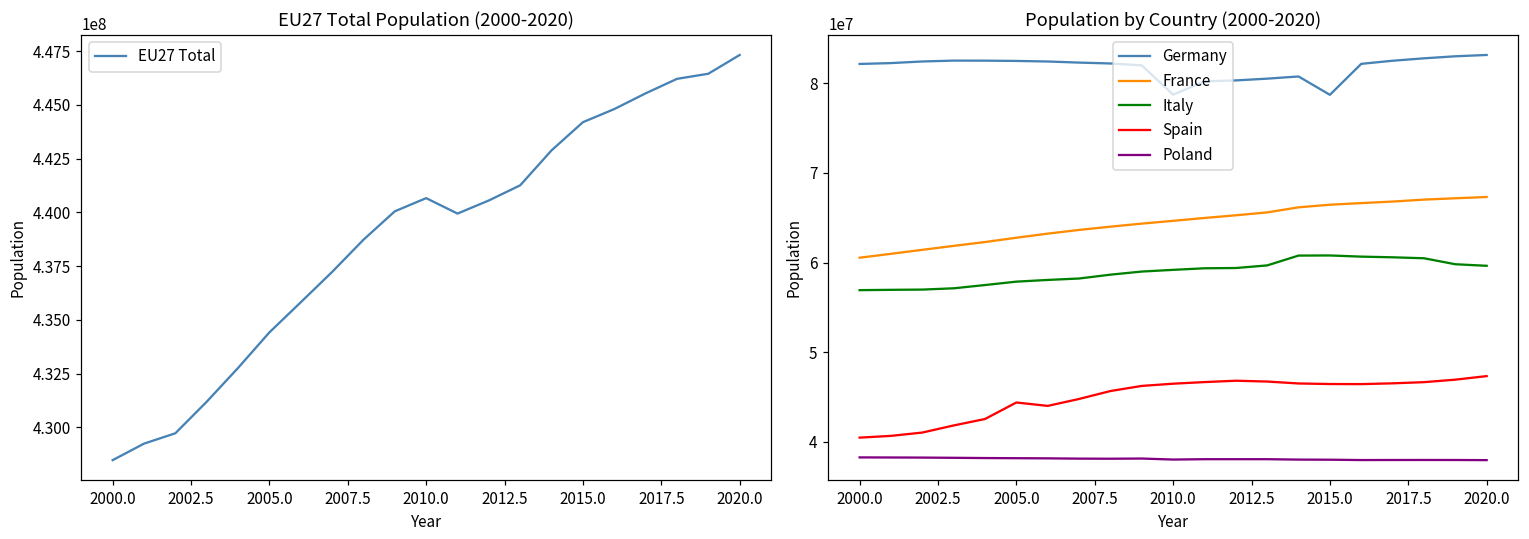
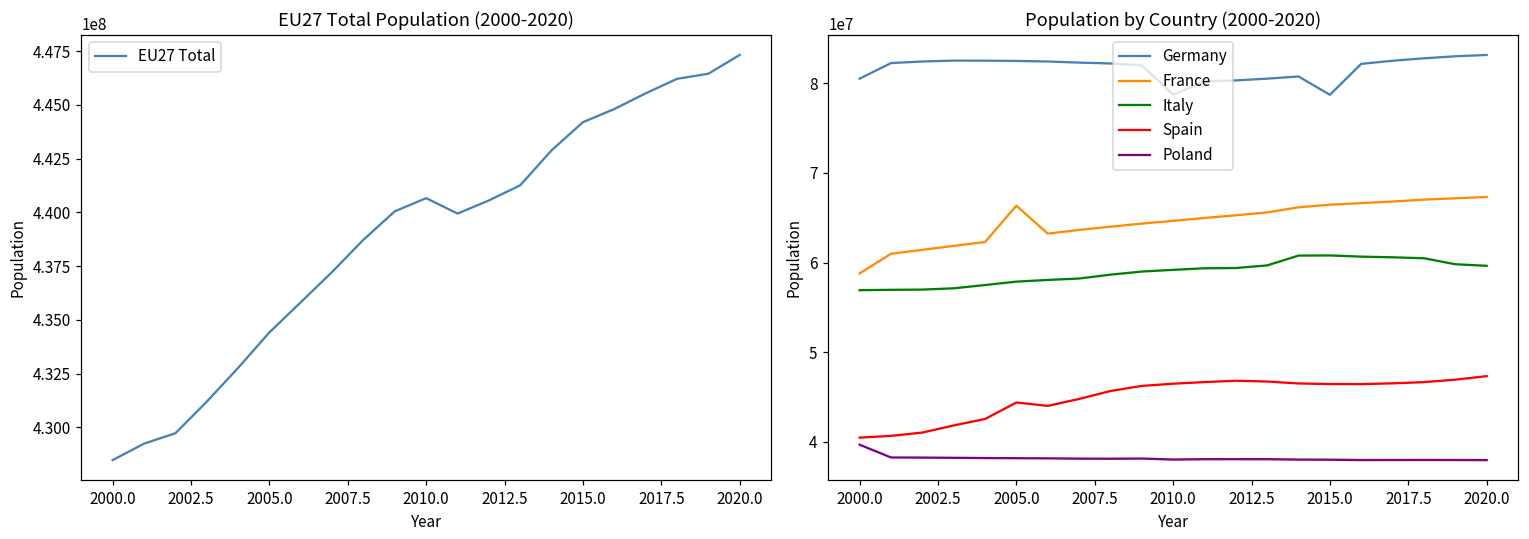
  {
    "EU27 Total Population (2000-2020)": {
      "2000.0": 428500000,
      "2005.0": 434400000,
      "2010.0": 440700000,
      "2015.0": 444200000,
      "2020.0": 447300000
    },
    "Population by Country (2000-2020)": {
      "Germany": {
-       "2000.0": 82000000,
+       "2000.0": 81000000,
        "2005.0": 83000000,
        "2015.0": 79000000,
        "2020.0": 83000000
      },
      "France": {
-       "2000.0": 61000000,
-       "2005.0": 63000000,
+       "2000.0": 59000000,
+       "2005.0": 66000000,
        "2010.0": 65000000,
        "2015.0": 66000000,
        "2020.0": 67000000
      },
      "Italy": {
        "2000.0": 57000000,
        "2005.0": 58000000,
        "2010.0": 59000000,
        "2015.0": 61000000,
        "2020.0": 60000000
      },
      "Spain": {
        "2000.0": 40000000,
        "2005.0": 44000000,
        "2010.0": 46000000,
        "2015.0": 46000000,
        "2020.0": 47000000
      },
      "Poland": {
-       "2000.0": 38000000,
+       "2000.0": 40000000,
        "2005.0": 38000000,
        "2010.0": 38000000,
        "2015.0": 38000000,
        "2020.0": 38000000
      }
    }
  }
